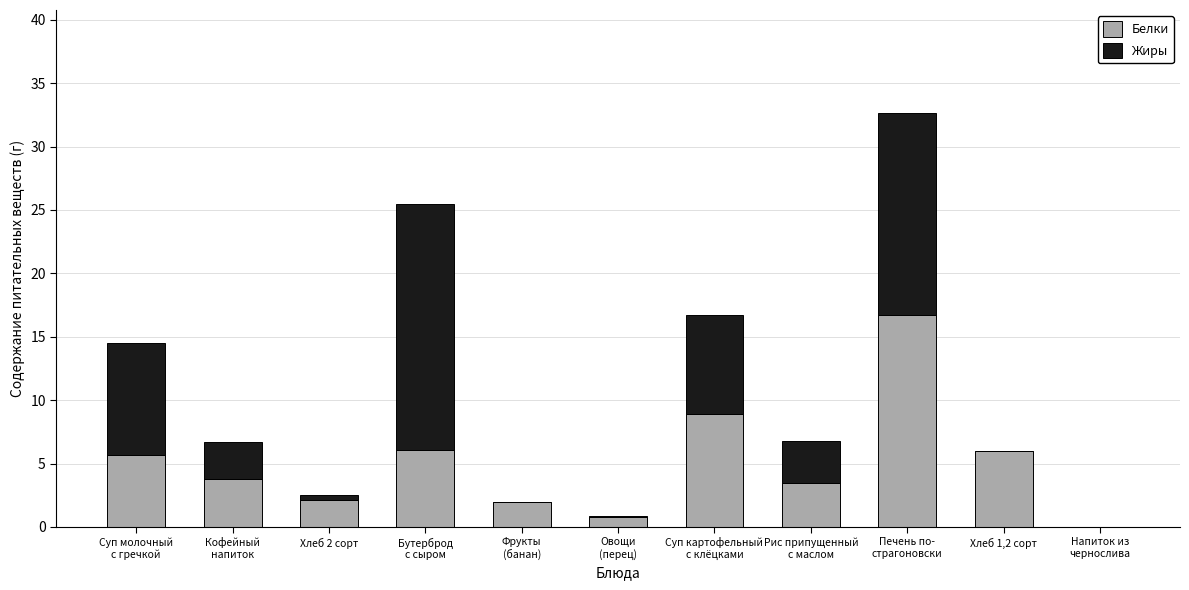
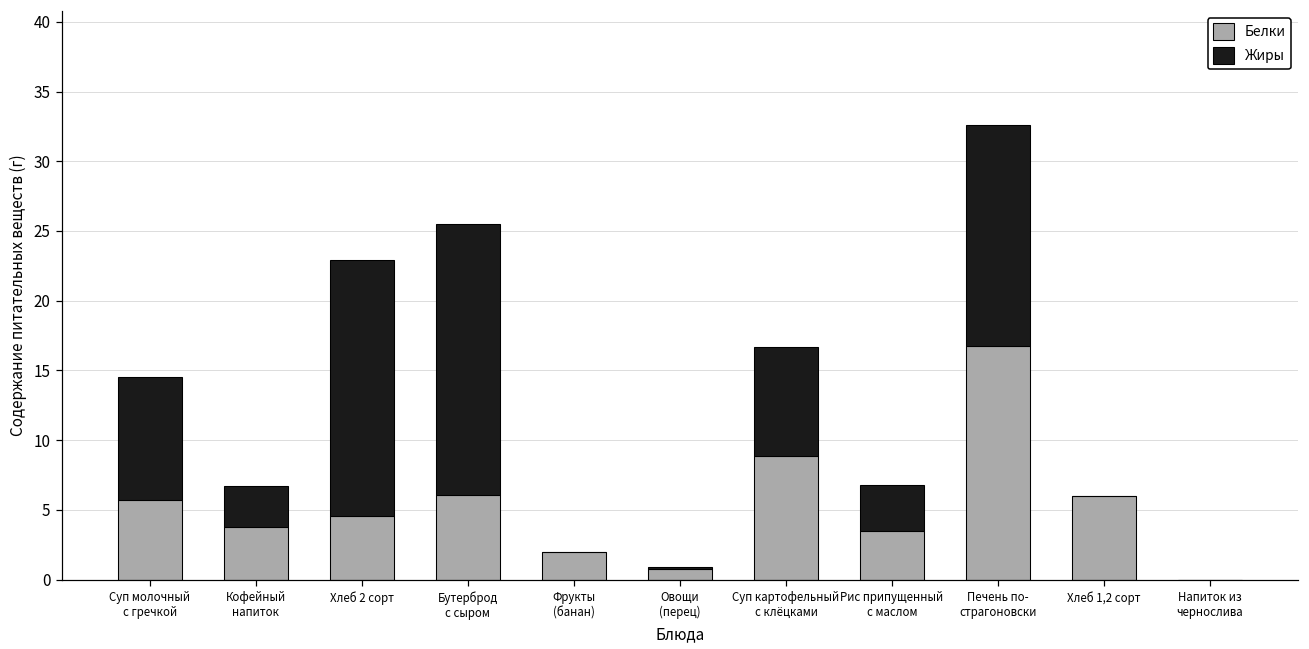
  {
    "Белки": {
      "Суп молочный с гречкой": 5.7,
      "Кофейный напиток": 3.8,
-     "Хлеб 2 сорт": 2.2,
+     "Хлеб 2 сорт": 4.6,
      "Бутерброд с сыром": 6.1,
      "Фрукты (банан)": 2.0,
      "Овощи (перец)": 0.8,
      "Суп картофельный с клёцками": 8.9,
      "Рис припущенный с маслом": 3.5,
      "Печень по- страгоновски": 16.7,
      "Хлеб 1,2 сорт": 6.0,
      "Напиток из чернослива": 0.0
    },
    "Жиры": {
      "Суп молочный с гречкой": 8.8,
      "Кофейный напиток": 2.9,
-     "Хлеб 2 сорт": 0.3,
+     "Хлеб 2 сорт": 18.4,
      "Бутерброд с сыром": 19.4,
      "Фрукты (банан)": 0.0,
      "Суп картофельный с клёцками": 7.8,
      "Рис припущенный с маслом": 3.3,
      "Печень по- страгоновски": 15.9,
      "Хлеб 1,2 сорт": 0.0,
      "Напиток из чернослива": 0.0
    }
  }
